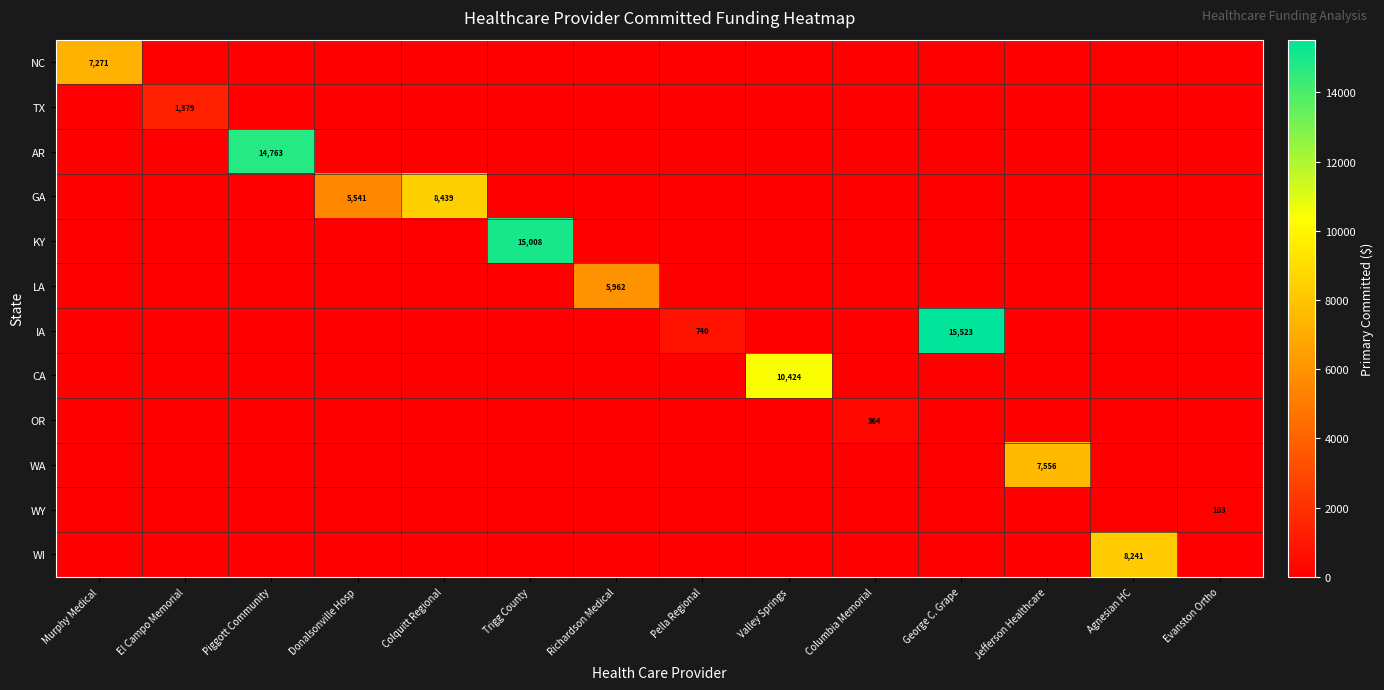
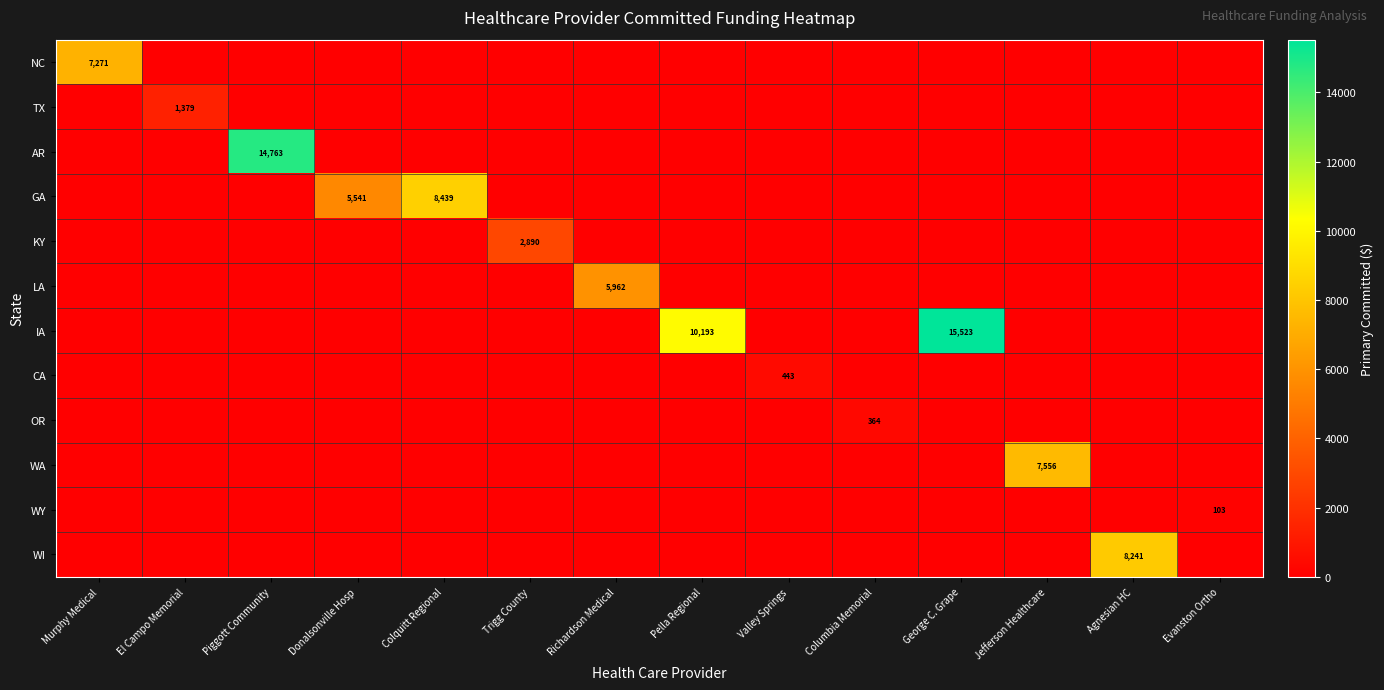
  {
    "NC": {
      "Murphy Medical": "7,271"
    },
    "TX": {
      "El Campo Memorial": "1,379"
    },
    "AR": {
      "Piggott Community": "14,763"
    },
    "GA": {
      "Donalsonville Hosp": "5,541",
      "Colquitt Regional": "8,439"
    },
    "KY": {
-     "Trigg County": "15,008"
+     "Trigg County": "2,890"
    },
    "LA": {
      "Richardson Medical": "5,962"
    },
    "IA": {
-     "Pella Regional": "740",
+     "Pella Regional": "10,193",
      "George C. Grape": "15,523"
    },
    "CA": {
-     "Valley Springs": "10,424"
+     "Valley Springs": "443"
    },
    "OR": {
      "Columbia Memorial": "364"
    },
    "WA": {
      "Jefferson Healthcare": "7,556"
    },
    "WY": {
      "Evanston Ortho": "103"
    },
    "WI": {
      "Agnesian HC": "8,241"
    }
  }
